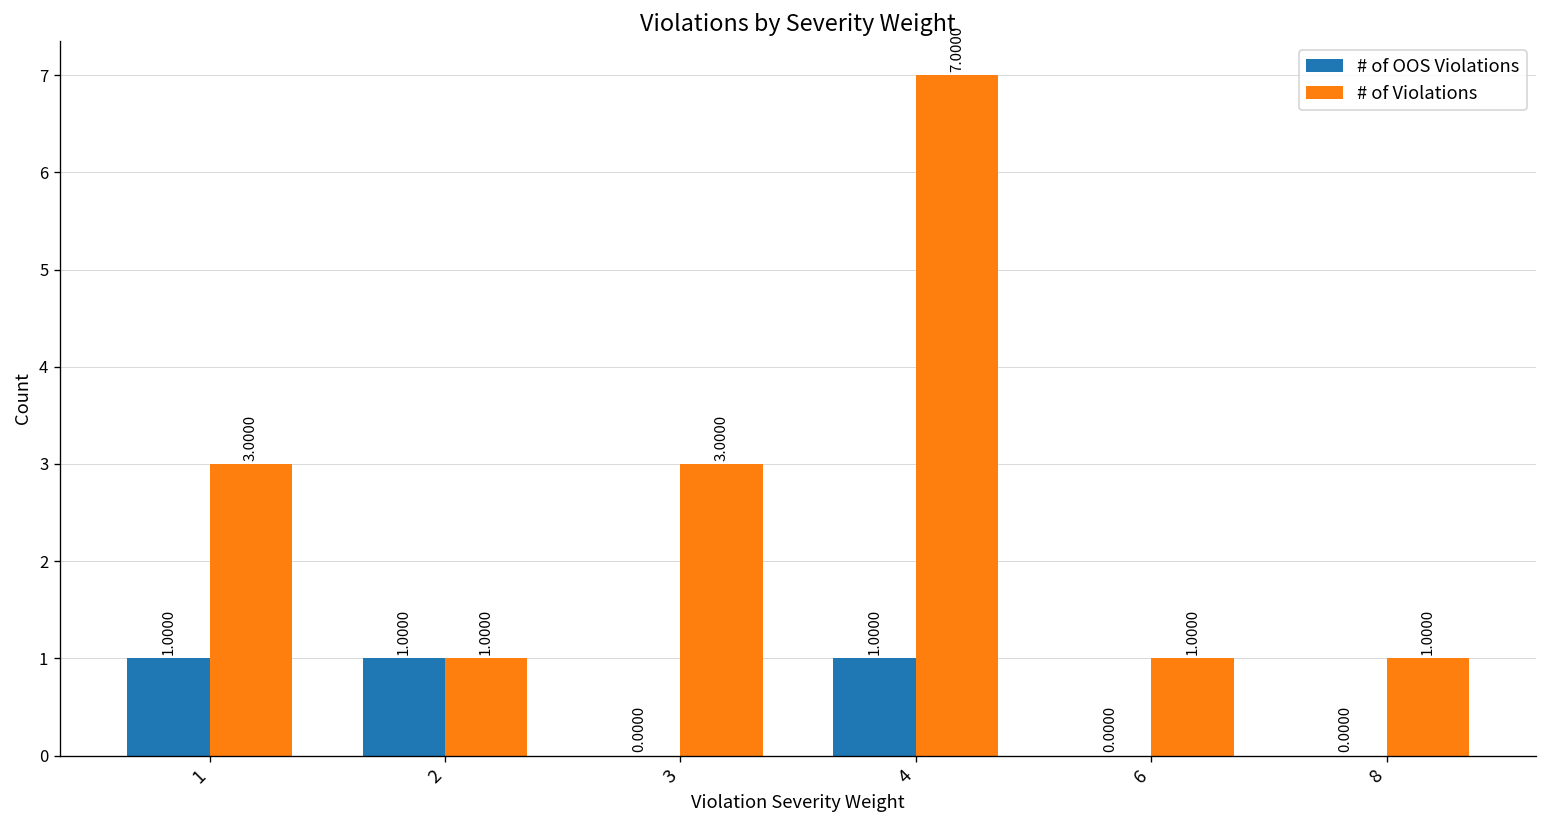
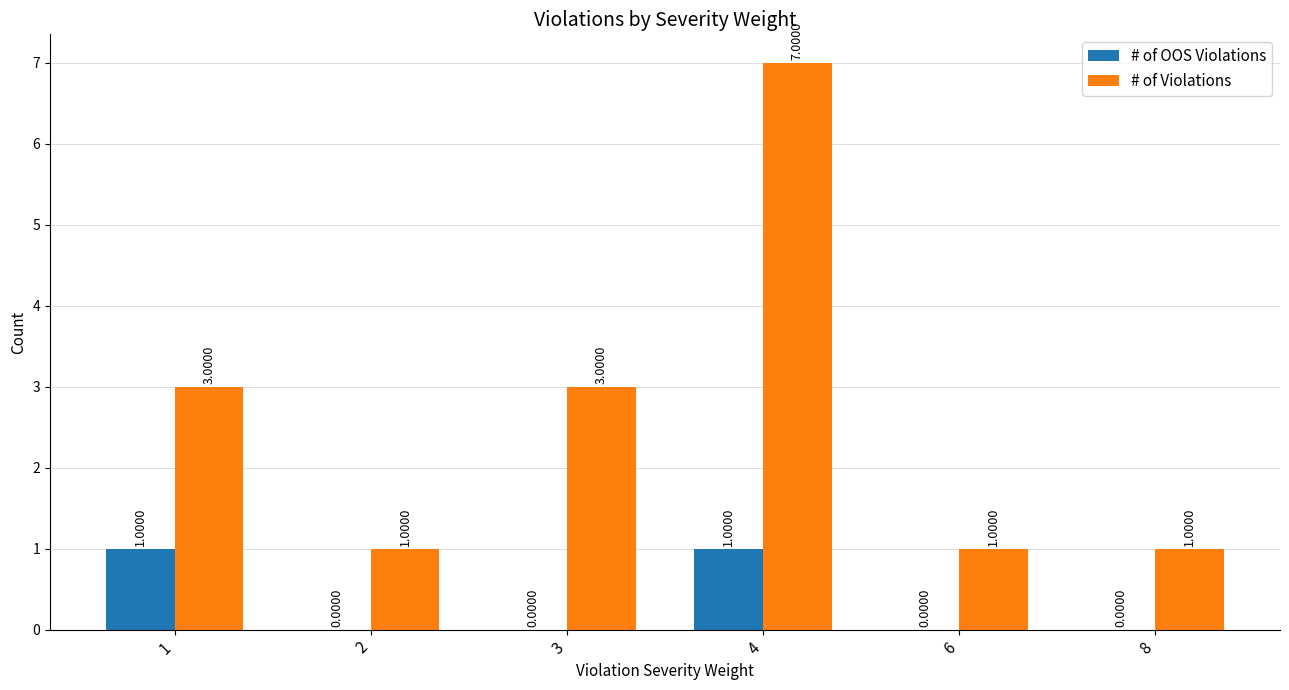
  {
    "# of OOS Violations": {
      "1": 1.0000,
-     "2": 1.0000,
+     "2": 0.0000,
      "3": 0.0000,
      "4": 1.0000,
      "6": 0.0000,
      "8": 0.0000
    },
    "# of Violations": {
      "1": 3.0000,
      "2": 1.0000,
      "3": 3.0000,
      "4": 7.0000,
      "6": 1.0000,
      "8": 1.0000
    }
  }
